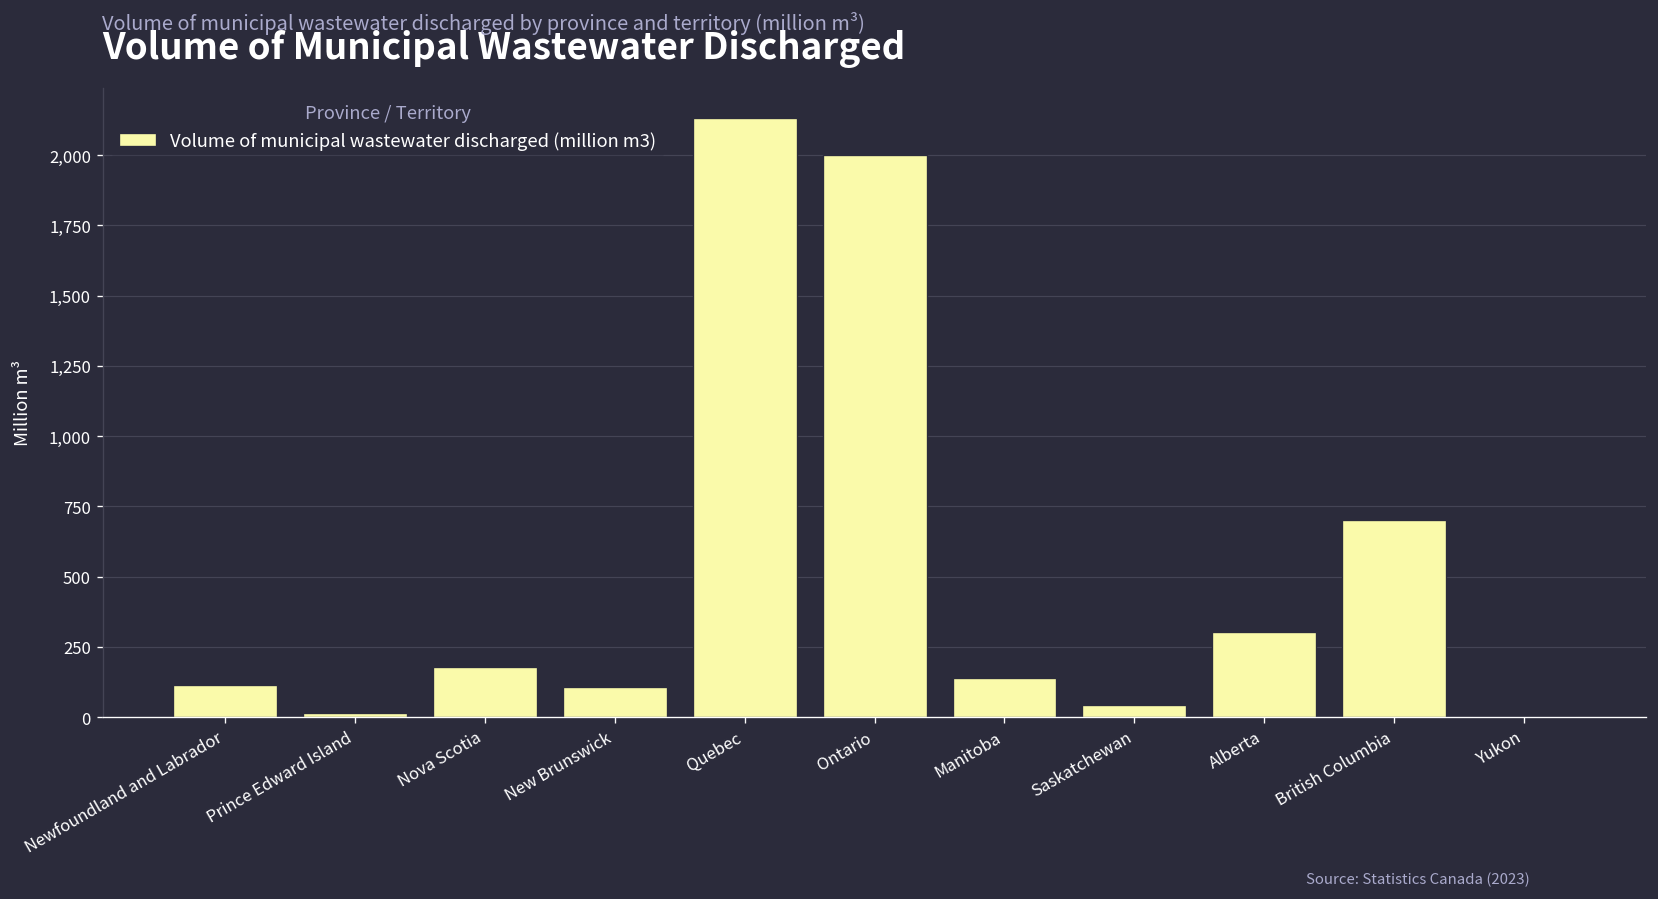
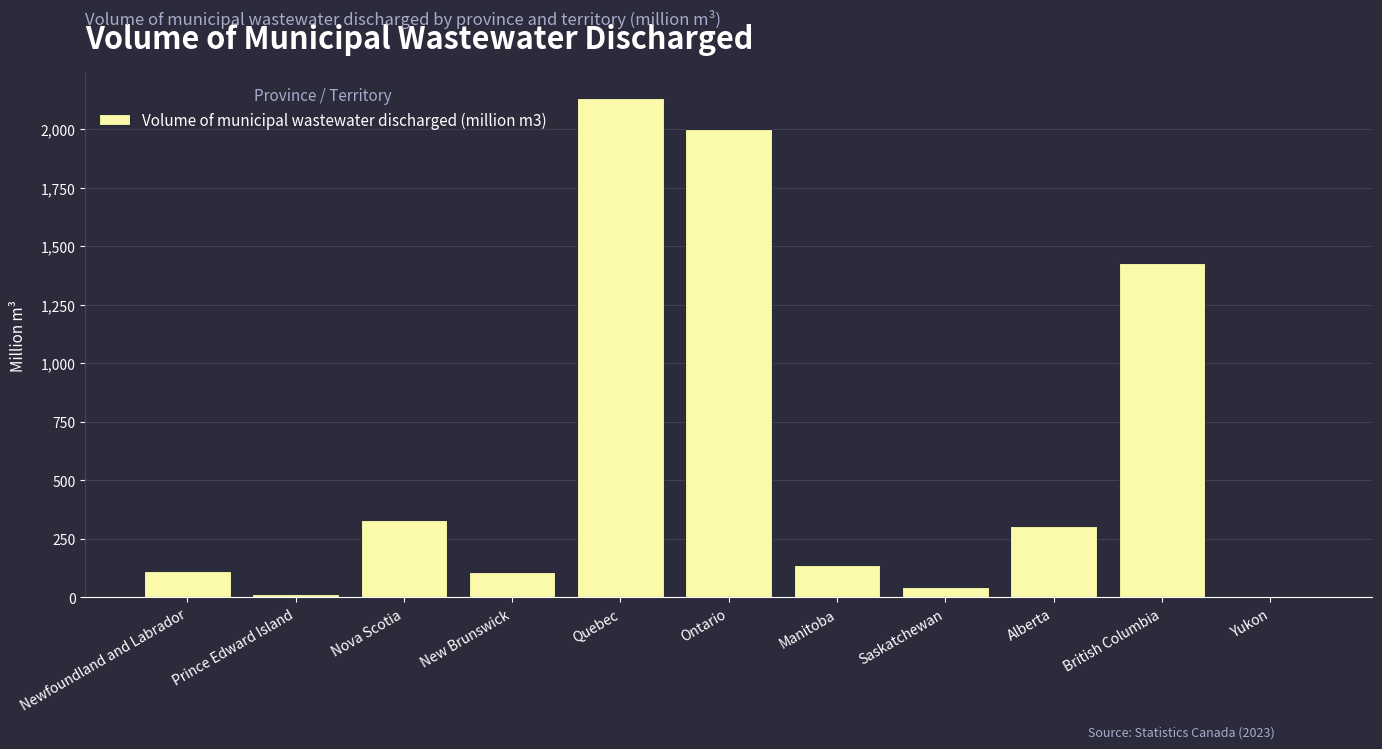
  {
    "Newfoundland and Labrador": "110",
    "Prince Edward Island": "10",
-   "Nova Scotia": "180",
+   "Nova Scotia": "330",
    "New Brunswick": "110",
    "Quebec": "2,130",
    "Ontario": "2,000",
    "Manitoba": "140",
    "Saskatchewan": "40",
    "Alberta": "300",
-   "British Columbia": "700"
+   "British Columbia": "1,430"
  }
